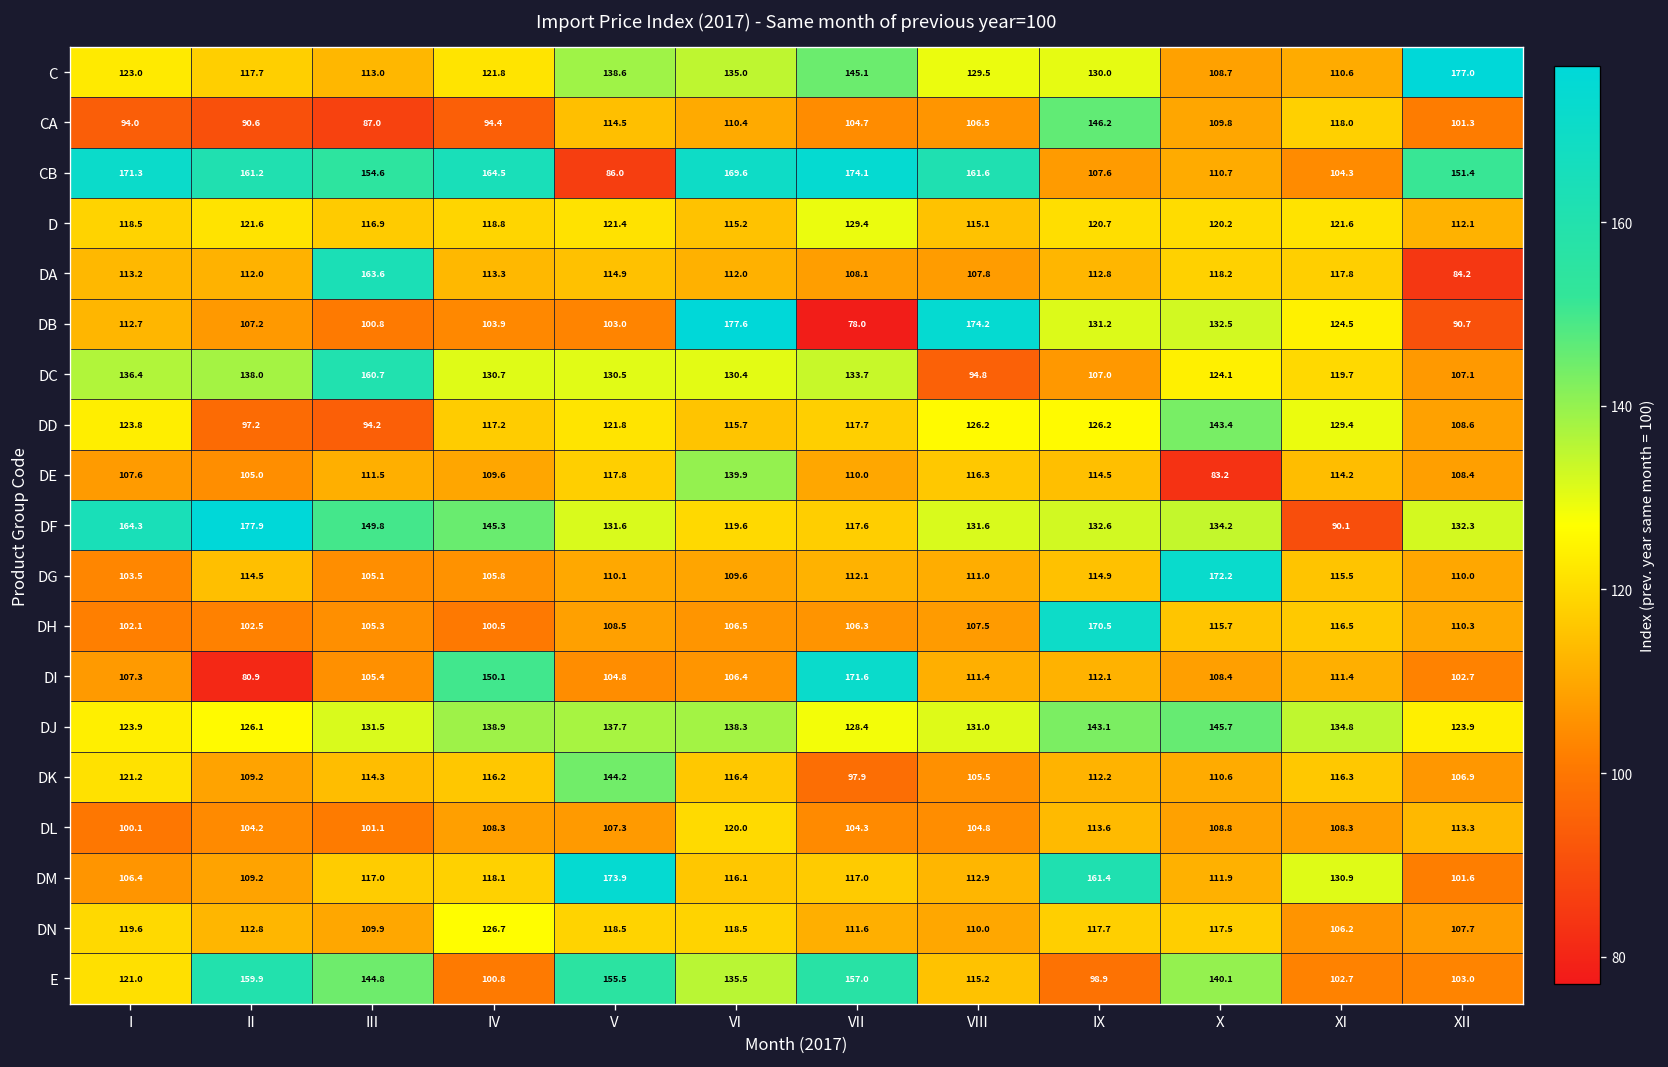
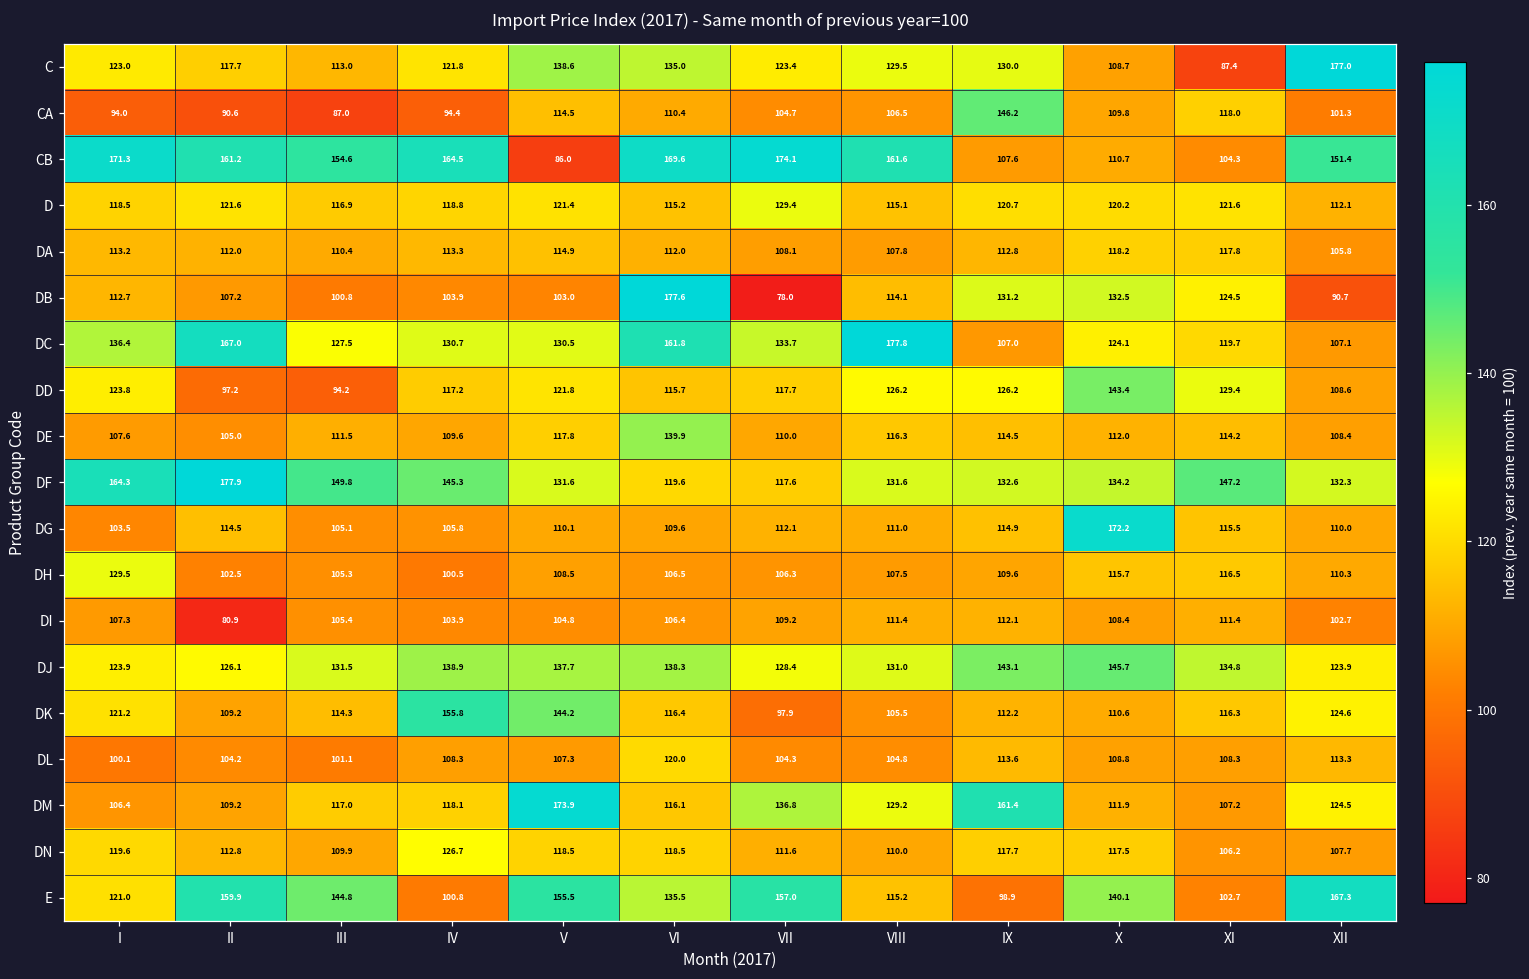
  {
    "C": {
      "I": 123.0,
      "II": 117.7,
      "III": 113.0,
      "IV": 121.8,
      "V": 138.6,
      "VI": 135.0,
-     "VII": 145.1,
+     "VII": 123.4,
      "VIII": 129.5,
      "IX": 130.0,
      "X": 108.7,
-     "XI": 110.6,
+     "XI": 87.4,
      "XII": 177.0
    },
    "DA": {
      "I": 113.2,
      "II": 112.0,
-     "III": 163.6,
+     "III": 110.4,
      "IV": 113.3,
      "V": 114.9,
      "VI": 112.0,
      "VII": 108.1,
      "VIII": 107.8,
      "IX": 112.8,
      "X": 118.2,
      "XI": 117.8,
-     "XII": 84.2
+     "XII": 105.8
    },
    "DB": {
      "I": 112.7,
      "II": 107.2,
      "III": 100.8,
      "IV": 103.9,
      "V": 103.0,
      "VI": 177.6,
      "VII": 78.0,
-     "VIII": 174.2,
+     "VIII": 114.1,
      "IX": 131.2,
      "X": 132.5,
      "XI": 124.5,
      "XII": 90.7
    },
    "DC": {
      "I": 136.4,
-     "II": 138.0,
-     "III": 160.7,
+     "II": 167.0,
+     "III": 127.5,
      "IV": 130.7,
      "V": 130.5,
-     "VI": 130.4,
+     "VI": 161.8,
      "VII": 133.7,
-     "VIII": 94.8,
+     "VIII": 177.8,
      "IX": 107.0,
      "X": 124.1,
      "XI": 119.7,
      "XII": 107.1
    },
    "DE": {
      "I": 107.6,
      "II": 105.0,
      "III": 111.5,
      "IV": 109.6,
      "V": 117.8,
      "VI": 139.9,
      "VII": 110.0,
      "VIII": 116.3,
      "IX": 114.5,
-     "X": 83.2,
+     "X": 112.0,
      "XI": 114.2,
      "XII": 108.4
    },
    "DF": {
      "I": 164.3,
      "II": 177.9,
      "III": 149.8,
      "IV": 145.3,
      "V": 131.6,
      "VI": 119.6,
      "VII": 117.6,
      "VIII": 131.6,
      "IX": 132.6,
      "X": 134.2,
-     "XI": 90.1,
+     "XI": 147.2,
      "XII": 132.3
    },
    "DH": {
-     "I": 102.1,
+     "I": 129.5,
      "II": 102.5,
      "III": 105.3,
      "IV": 100.5,
      "V": 108.5,
      "VI": 106.5,
      "VII": 106.3,
      "VIII": 107.5,
-     "IX": 170.5,
+     "IX": 109.6,
      "X": 115.7,
      "XI": 116.5,
      "XII": 110.3
    },
    "DI": {
      "I": 107.3,
      "II": 80.9,
      "III": 105.4,
-     "IV": 150.1,
+     "IV": 103.9,
      "V": 104.8,
      "VI": 106.4,
-     "VII": 171.6,
+     "VII": 109.2,
      "VIII": 111.4,
      "IX": 112.1,
      "X": 108.4,
      "XI": 111.4,
      "XII": 102.7
    },
    "DK": {
      "I": 121.2,
      "II": 109.2,
      "III": 114.3,
-     "IV": 116.2,
+     "IV": 155.8,
      "V": 144.2,
      "VI": 116.4,
      "VII": 97.9,
      "VIII": 105.5,
      "IX": 112.2,
      "X": 110.6,
      "XI": 116.3,
-     "XII": 106.9
+     "XII": 124.6
    },
    "DM": {
      "I": 106.4,
      "II": 109.2,
      "III": 117.0,
      "IV": 118.1,
      "V": 173.9,
      "VI": 116.1,
-     "VII": 117.0,
-     "VIII": 112.9,
+     "VII": 136.8,
+     "VIII": 129.2,
      "IX": 161.4,
      "X": 111.9,
-     "XI": 130.9,
-     "XII": 101.6
+     "XI": 107.2,
+     "XII": 124.5
    },
    "E": {
      "I": 121.0,
      "II": 159.9,
      "III": 144.8,
      "IV": 100.8,
      "V": 155.5,
      "VI": 135.5,
      "VII": 157.0,
      "VIII": 115.2,
      "IX": 98.9,
      "X": 140.1,
      "XI": 102.7,
-     "XII": 103.0
+     "XII": 167.3
    }
  }
